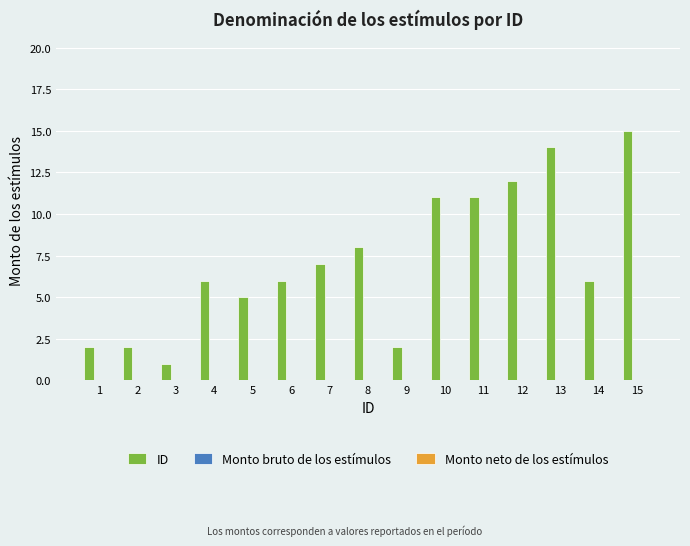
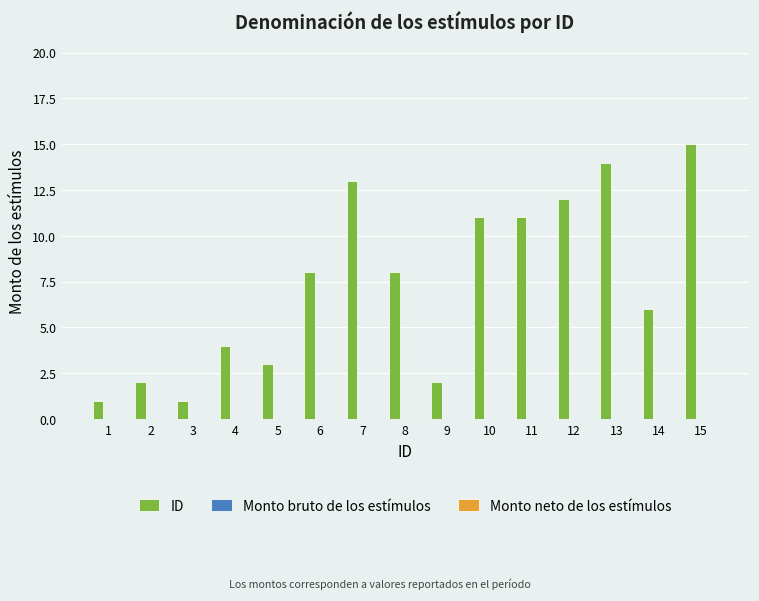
  {
    "ID": {
-     "1": 2,
+     "1": 1,
      "2": 2,
      "3": 1,
-     "4": 6,
-     "5": 5,
-     "6": 6,
-     "7": 7,
+     "4": 4,
+     "5": 3,
+     "6": 8,
+     "7": 13,
      "8": 8,
      "9": 2,
      "10": 11,
      "11": 11,
      "12": 12,
      "13": 14,
      "14": 6,
      "15": 15
    },
    "Monto bruto de los estímulos": {
      "1": 0,
      "2": 0,
      "3": 0,
      "4": 0,
      "5": 0,
      "6": 0,
      "7": 0,
      "8": 0,
      "9": 0,
      "10": 0,
      "11": 0,
      "12": 0,
      "13": 0,
      "14": 0,
      "15": 0
    },
    "Monto neto de los estímulos": {
      "1": 0,
      "2": 0,
      "3": 0,
      "4": 0,
      "5": 0,
      "6": 0,
      "7": 0,
      "8": 0,
      "9": 0,
      "10": 0,
      "11": 0,
      "12": 0,
      "13": 0,
      "14": 0,
      "15": 0
    }
  }
